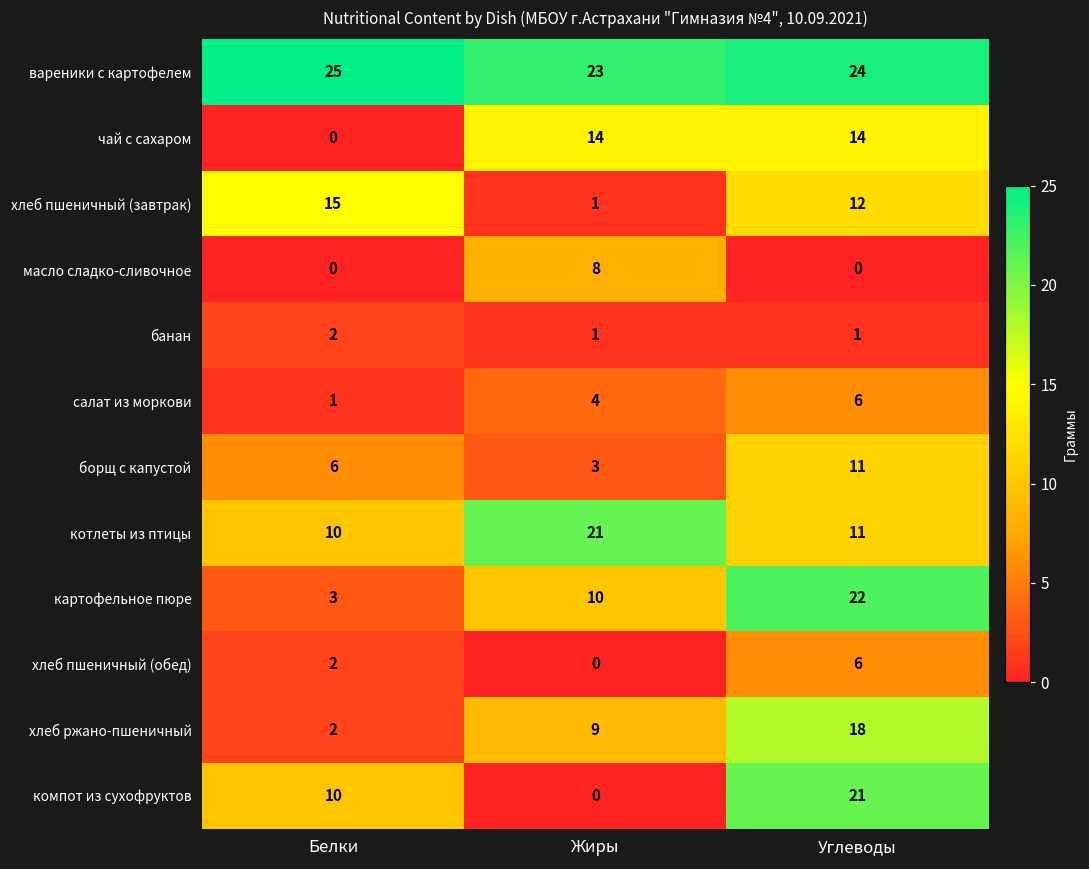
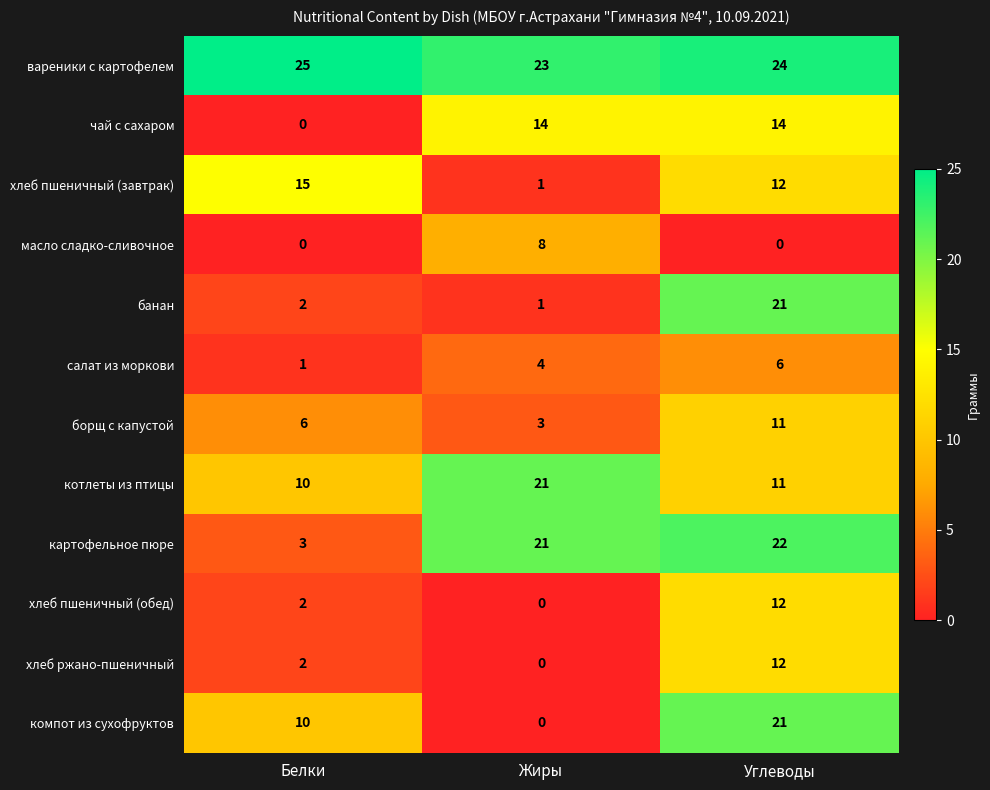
  {
    "вареники с картофелем": {
      "Белки": 25,
      "Жиры": 23,
      "Углеводы": 24
    },
    "чай с сахаром": {
      "Белки": 0,
      "Жиры": 14,
      "Углеводы": 14
    },
    "хлеб пшеничный (завтрак)": {
      "Белки": 15,
      "Жиры": 1,
      "Углеводы": 12
    },
    "масло сладко-сливочное": {
      "Белки": 0,
      "Жиры": 8,
      "Углеводы": 0
    },
    "банан": {
      "Белки": 2,
      "Жиры": 1,
-     "Углеводы": 1
+     "Углеводы": 21
    },
    "салат из моркови": {
      "Белки": 1,
      "Жиры": 4,
      "Углеводы": 6
    },
    "борщ с капустой": {
      "Белки": 6,
      "Жиры": 3,
      "Углеводы": 11
    },
    "котлеты из птицы": {
      "Белки": 10,
      "Жиры": 21,
      "Углеводы": 11
    },
    "картофельное пюре": {
      "Белки": 3,
-     "Жиры": 10,
+     "Жиры": 21,
      "Углеводы": 22
    },
    "хлеб пшеничный (обед)": {
      "Белки": 2,
      "Жиры": 0,
-     "Углеводы": 6
+     "Углеводы": 12
    },
    "хлеб ржано-пшеничный": {
      "Белки": 2,
-     "Жиры": 9,
-     "Углеводы": 18
+     "Жиры": 0,
+     "Углеводы": 12
    },
    "компот из сухофруктов": {
      "Белки": 10,
      "Жиры": 0,
      "Углеводы": 21
    }
  }
